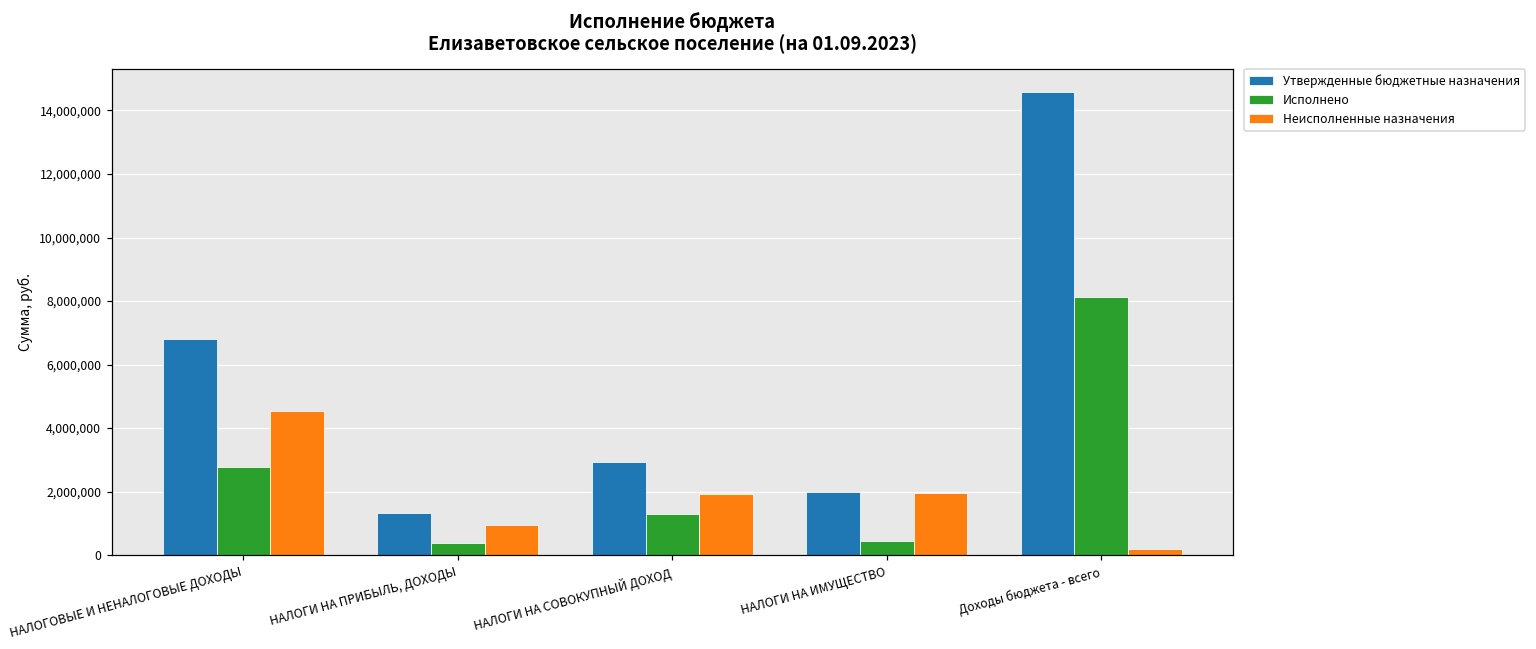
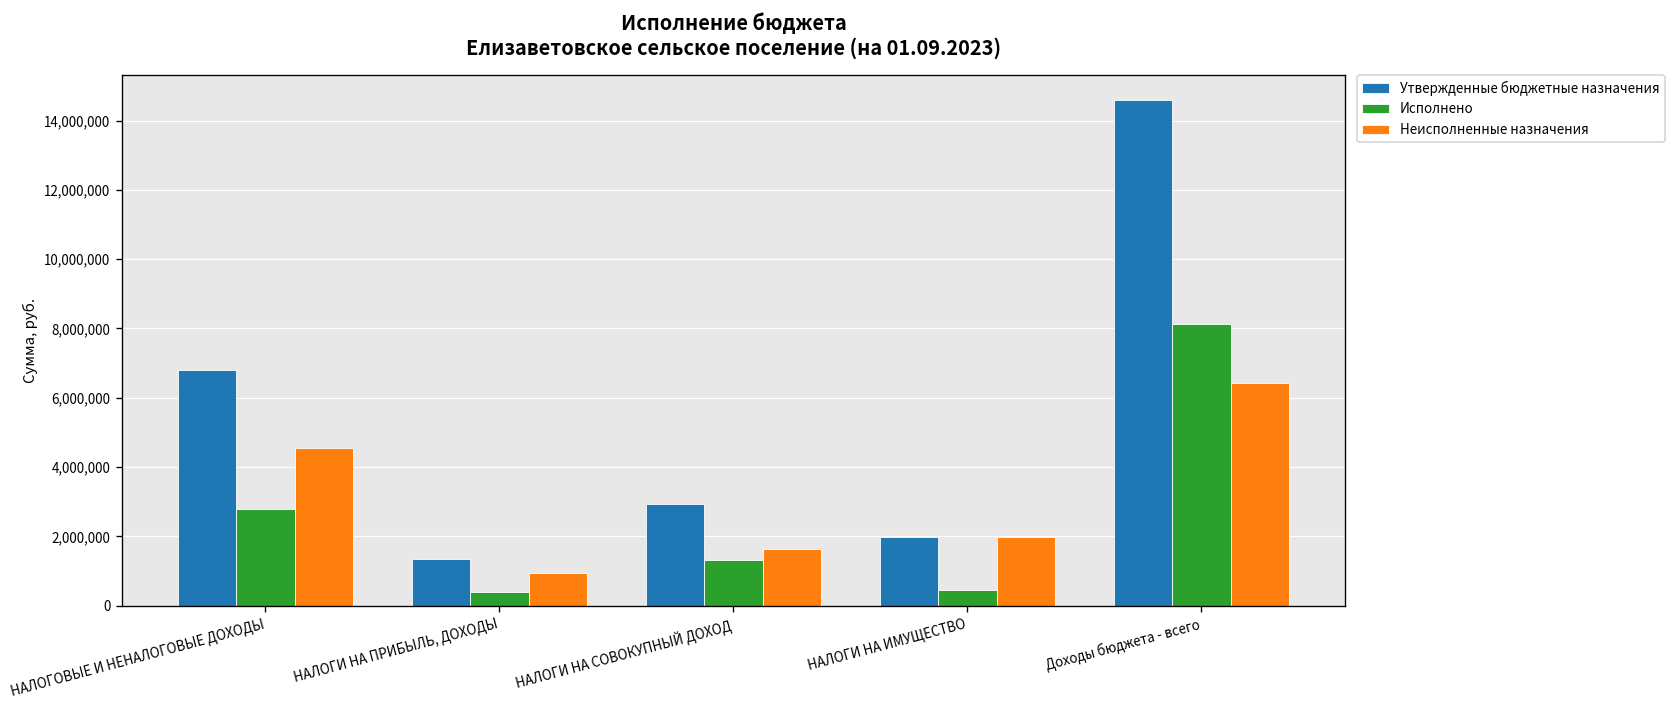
  {
    "Утвержденные бюджетные назначения": {
      "НАЛОГОВЫЕ И НЕНАЛОГОВЫЕ ДОХОДЫ": "6,800,000",
      "НАЛОГИ НА ПРИБЫЛЬ, ДОХОДЫ": "1,300,000",
      "НАЛОГИ НА СОВОКУПНЫЙ ДОХОД": "2,900,000",
      "НАЛОГИ НА ИМУЩЕСТВО": "2,000,000",
      "Доходы бюджета - всего": "14,600,000"
    },
    "Исполнено": {
      "НАЛОГОВЫЕ И НЕНАЛОГОВЫЕ ДОХОДЫ": "2,800,000",
      "НАЛОГИ НА ПРИБЫЛЬ, ДОХОДЫ": "400,000",
      "НАЛОГИ НА СОВОКУПНЫЙ ДОХОД": "1,300,000",
      "НАЛОГИ НА ИМУЩЕСТВО": "500,000",
      "Доходы бюджета - всего": "8,100,000"
    },
    "Неисполненные назначения": {
      "НАЛОГОВЫЕ И НЕНАЛОГОВЫЕ ДОХОДЫ": "4,500,000",
      "НАЛОГИ НА ПРИБЫЛЬ, ДОХОДЫ": "900,000",
-     "НАЛОГИ НА СОВОКУПНЫЙ ДОХОД": "1,900,000",
+     "НАЛОГИ НА СОВОКУПНЫЙ ДОХОД": "1,600,000",
      "НАЛОГИ НА ИМУЩЕСТВО": "2,000,000",
-     "Доходы бюджета - всего": "200,000"
+     "Доходы бюджета - всего": "6,400,000"
    }
  }
